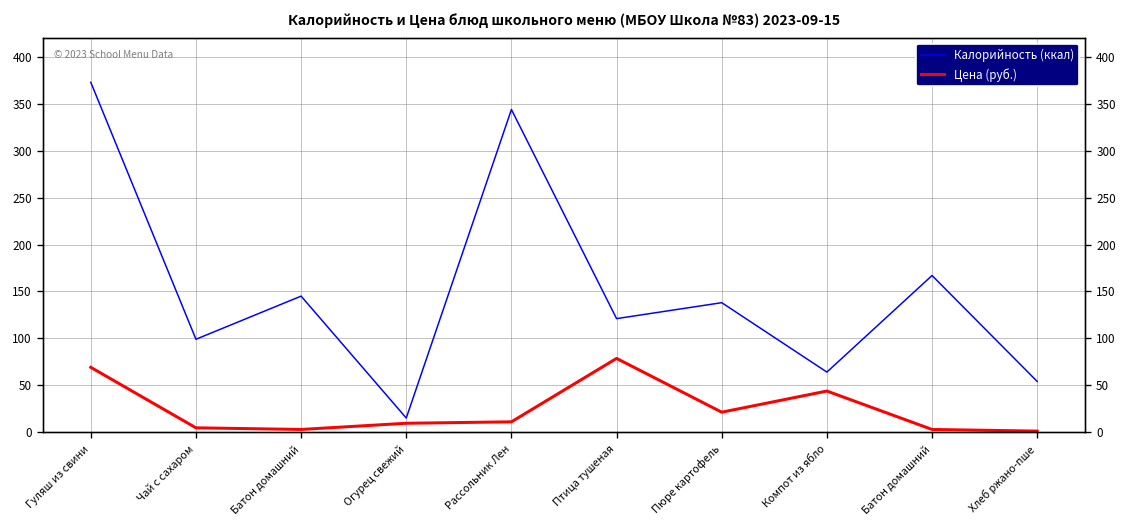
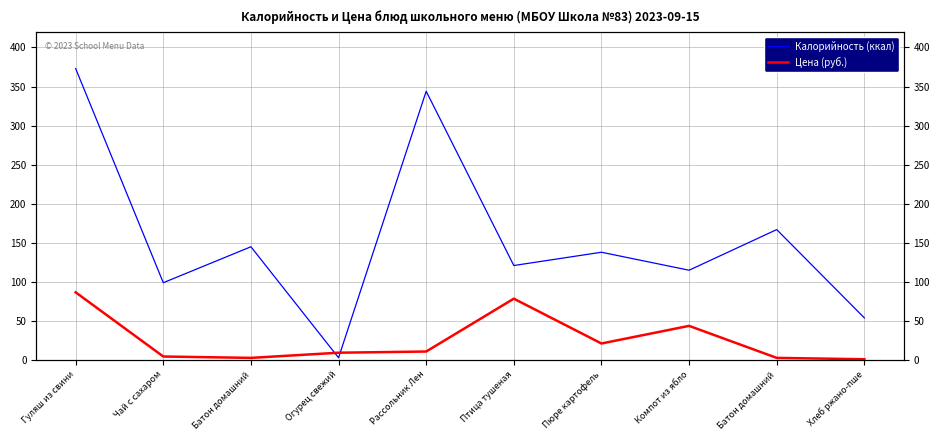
  {
    "Калорийность (ккал)": {
      "Чай с сахаром": 100,
-     "Огурец свежий": 20,
+     "Огурец свежий": 0,
      "Рассольник Лен": 340,
      "Птица тушеная": 120,
      "Пюре картофель": 140,
-     "Компот из ябло": 60,
+     "Компот из ябло": 120,
      "Хлеб ржано-пше": 50
    },
    "Цена (руб.)": {
-     "Гуляш из свини": 70,
+     "Гуляш из свини": 90,
      "Чай с сахаром": 0,
      "Огурец свежий": 10,
      "Рассольник Лен": 10,
      "Птица тушеная": 80,
      "Пюре картофель": 20,
      "Компот из ябло": 40,
      "Хлеб ржано-пше": 0
    }
  }
